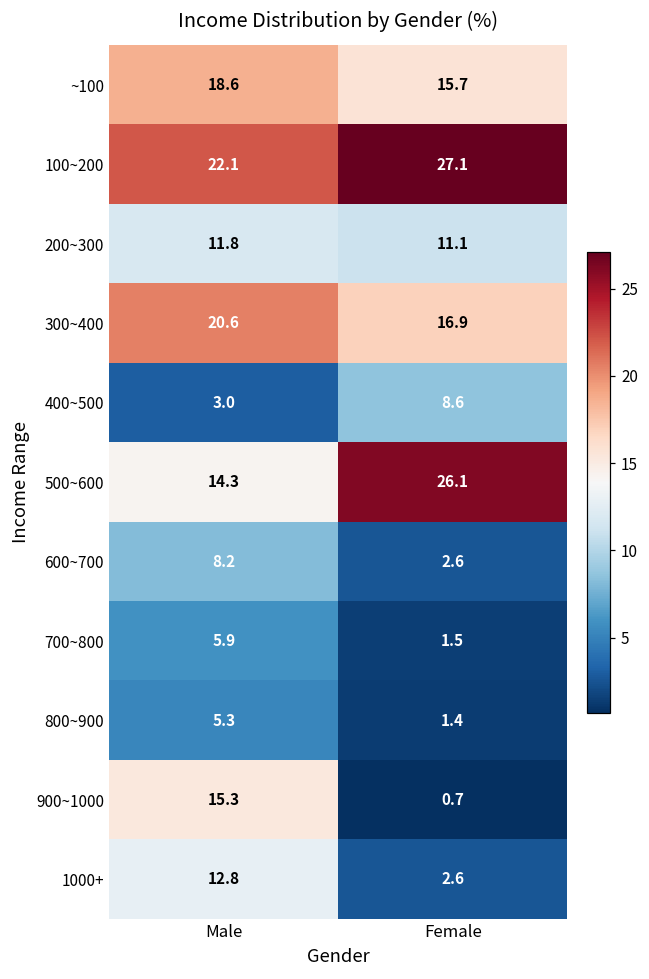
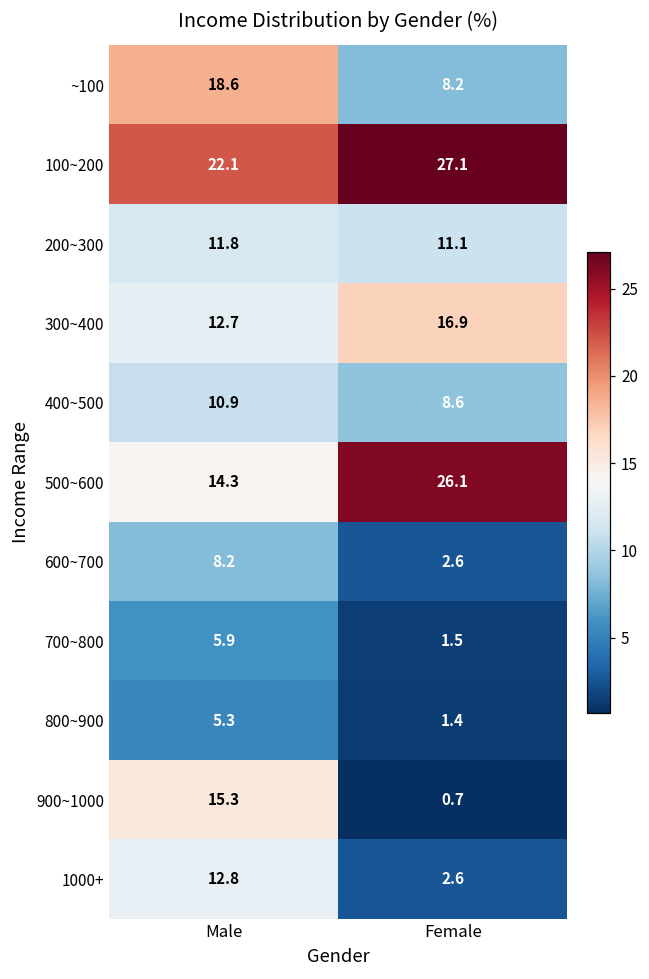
  {
    "~100": {
      "Male": 18.6,
-     "Female": 15.7
+     "Female": 8.2
    },
    "100~200": {
      "Male": 22.1,
      "Female": 27.1
    },
    "200~300": {
      "Male": 11.8,
      "Female": 11.1
    },
    "300~400": {
-     "Male": 20.6,
+     "Male": 12.7,
      "Female": 16.9
    },
    "400~500": {
-     "Male": 3.0,
+     "Male": 10.9,
      "Female": 8.6
    },
    "500~600": {
      "Male": 14.3,
      "Female": 26.1
    },
    "600~700": {
      "Male": 8.2,
      "Female": 2.6
    },
    "700~800": {
      "Male": 5.9,
      "Female": 1.5
    },
    "800~900": {
      "Male": 5.3,
      "Female": 1.4
    },
    "900~1000": {
      "Male": 15.3,
      "Female": 0.7
    },
    "1000+": {
      "Male": 12.8,
      "Female": 2.6
    }
  }
